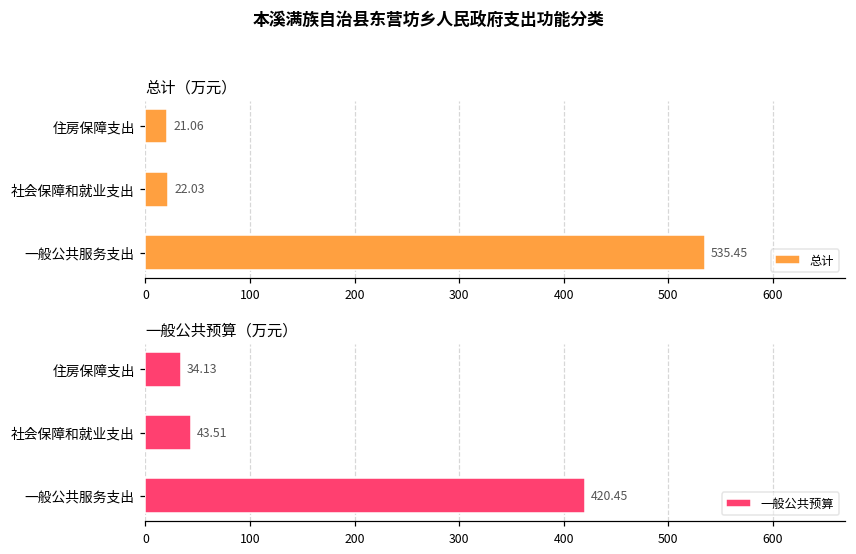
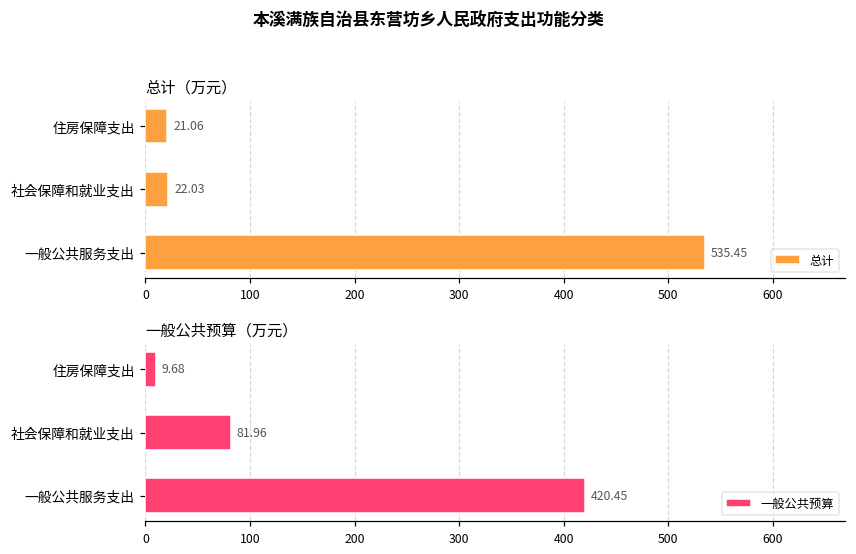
  {
    "总计（万元）": {
      "住房保障支出": 21.06,
      "社会保障和就业支出": 22.03,
      "一般公共服务支出": 535.45
    },
    "一般公共预算（万元）": {
-     "住房保障支出": 34.13,
-     "社会保障和就业支出": 43.51,
+     "住房保障支出": 9.68,
+     "社会保障和就业支出": 81.96,
      "一般公共服务支出": 420.45
    }
  }
